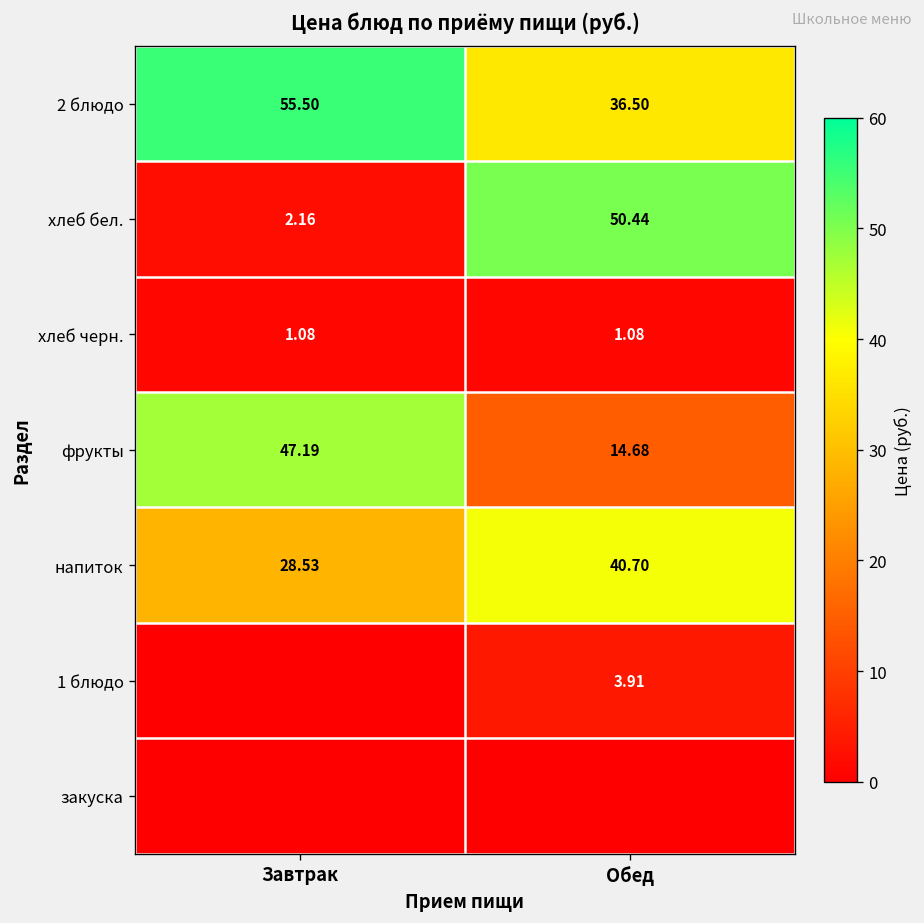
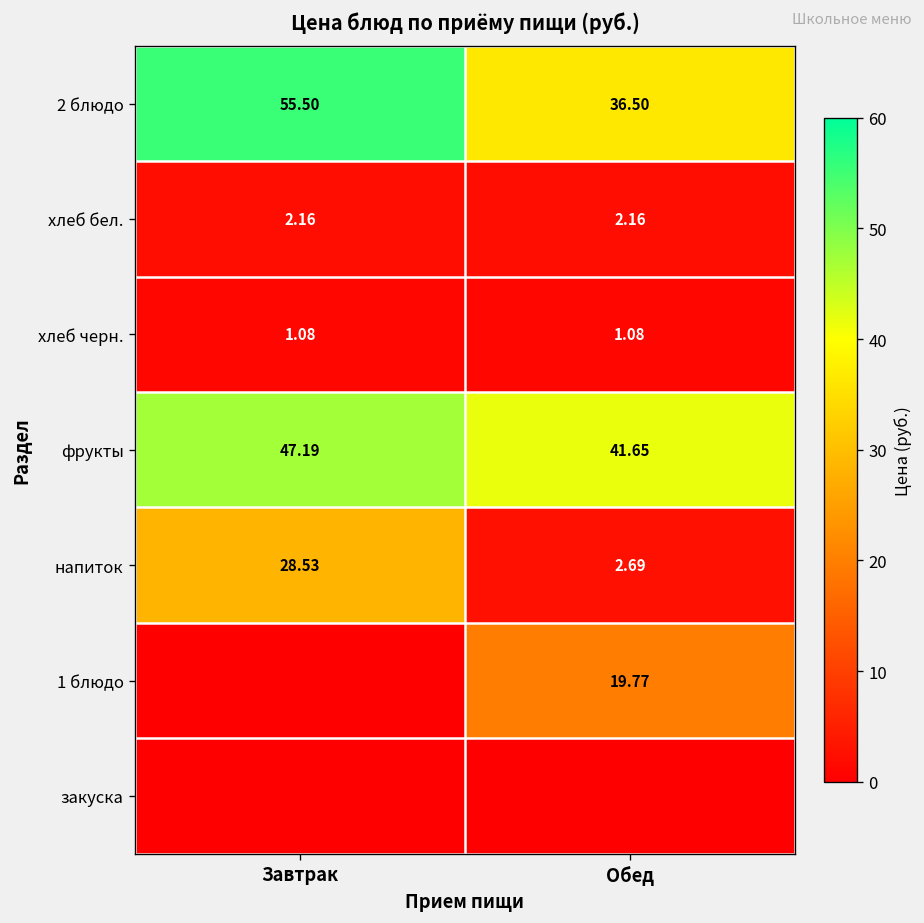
  {
    "2 блюдо": {
      "Завтрак": 55.50,
      "Обед": 36.50
    },
    "хлеб бел.": {
      "Завтрак": 2.16,
-     "Обед": 50.44
+     "Обед": 2.16
    },
    "хлеб черн.": {
      "Завтрак": 1.08,
      "Обед": 1.08
    },
    "фрукты": {
      "Завтрак": 47.19,
-     "Обед": 14.68
+     "Обед": 41.65
    },
    "напиток": {
      "Завтрак": 28.53,
-     "Обед": 40.70
+     "Обед": 2.69
    },
    "1 блюдо": {
-     "Обед": 3.91
+     "Обед": 19.77
    }
  }
